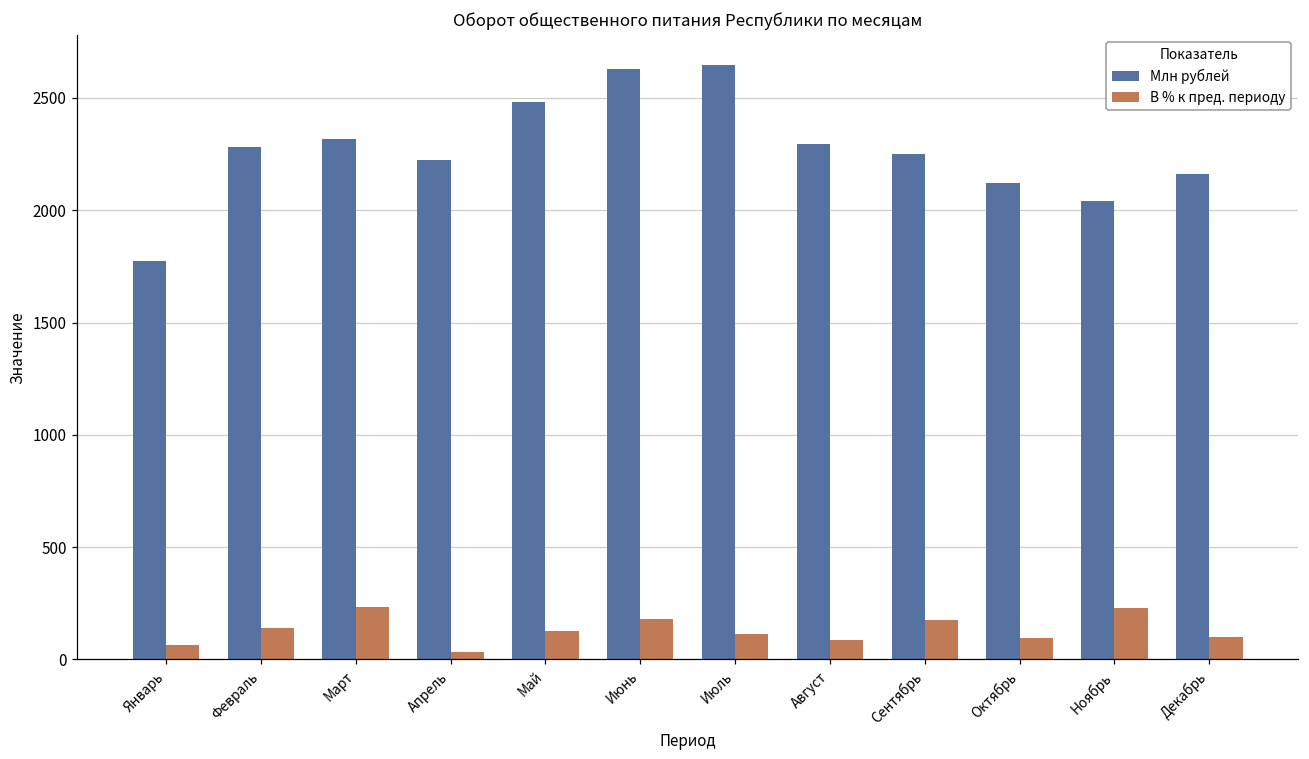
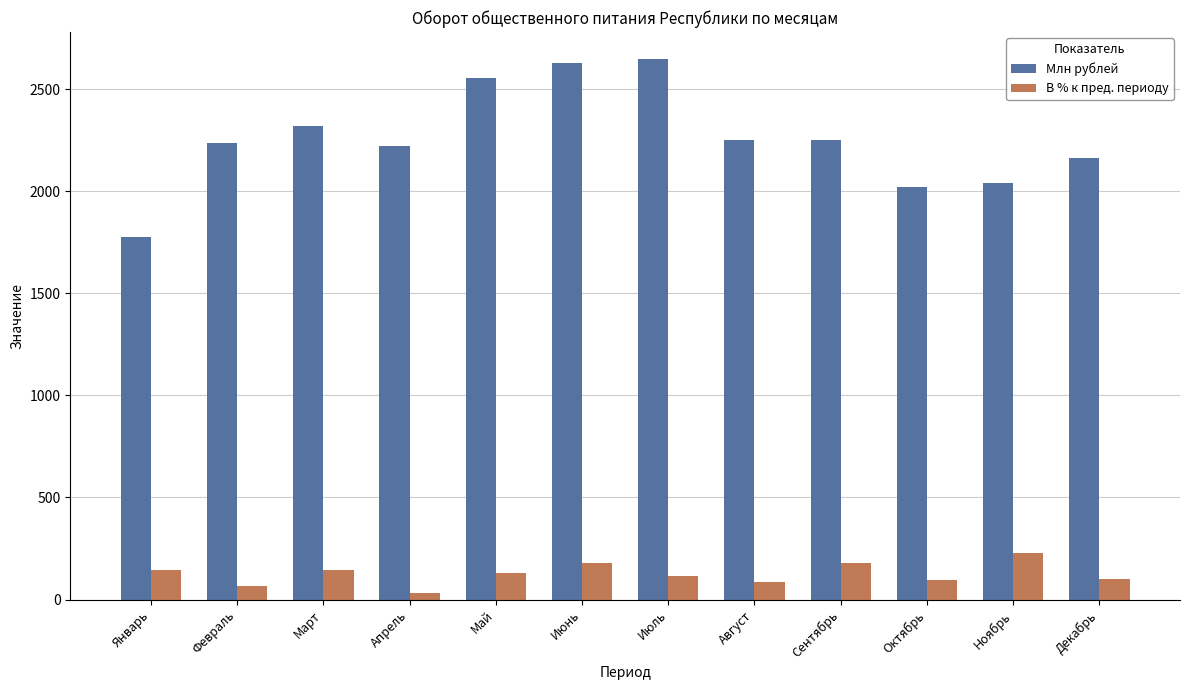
  {
    "Млн рублей": {
      "Январь": 1770,
-     "Февраль": 2280,
+     "Февраль": 2240,
      "Март": 2320,
      "Апрель": 2220,
-     "Май": 2480,
+     "Май": 2550,
      "Июнь": 2630,
      "Июль": 2650,
-     "Август": 2300,
+     "Август": 2250,
      "Сентябрь": 2250,
-     "Октябрь": 2120,
+     "Октябрь": 2020,
      "Ноябрь": 2040,
      "Декабрь": 2160
    },
    "В % к пред. периоду": {
-     "Январь": 70,
-     "Февраль": 140,
-     "Март": 230,
+     "Январь": 140,
+     "Февраль": 70,
+     "Март": 140,
      "Апрель": 30,
      "Май": 130,
      "Июнь": 180,
      "Июль": 110,
      "Август": 90,
      "Сентябрь": 180,
      "Октябрь": 100,
      "Ноябрь": 230,
      "Декабрь": 100
    }
  }
